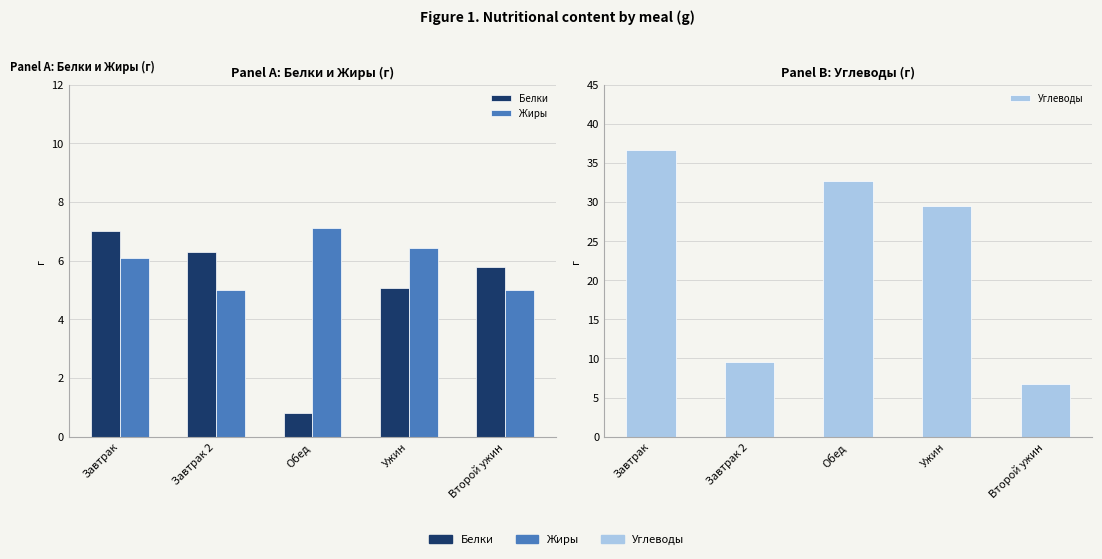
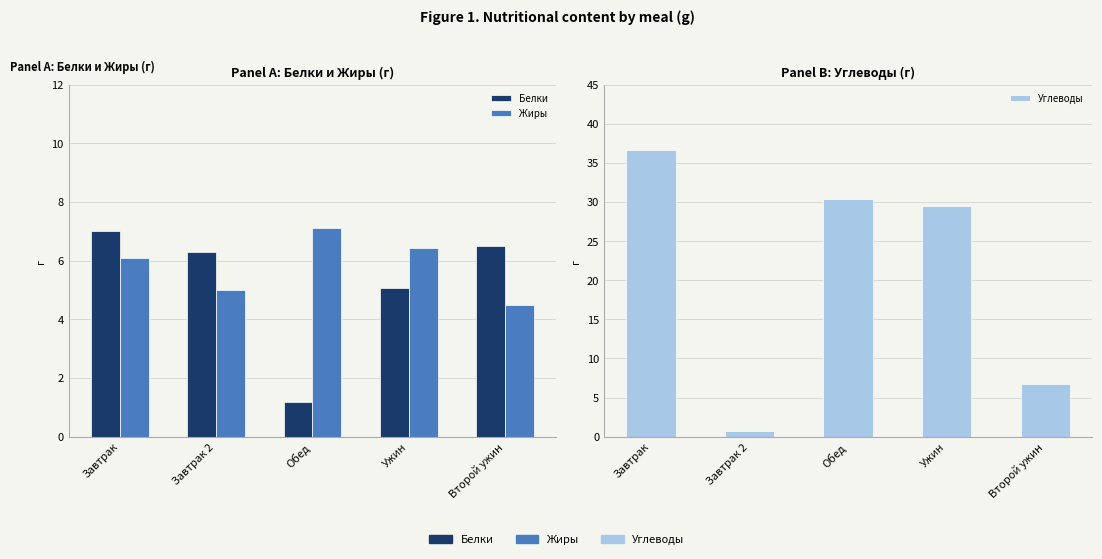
  {
    "Panel A: Белки и Жиры (г)": {
      "Белки": {
        "Завтрак": 7.0,
        "Завтрак 2": 6.3,
-       "Обед": 0.8,
+       "Обед": 1.2,
        "Ужин": 5.1,
-       "Второй ужин": 5.8
+       "Второй ужин": 6.5
      },
      "Жиры": {
        "Завтрак": 6.1,
        "Завтрак 2": 5.0,
        "Обед": 7.1,
        "Ужин": 6.4,
-       "Второй ужин": 5.0
+       "Второй ужин": 4.5
      }
    },
    "Panel B: Углеводы (г)": {
      "Завтрак": 37,
-     "Завтрак 2": 10,
-     "Обед": 33,
+     "Завтрак 2": 1,
+     "Обед": 30,
      "Ужин": 30,
      "Второй ужин": 7
    }
  }
